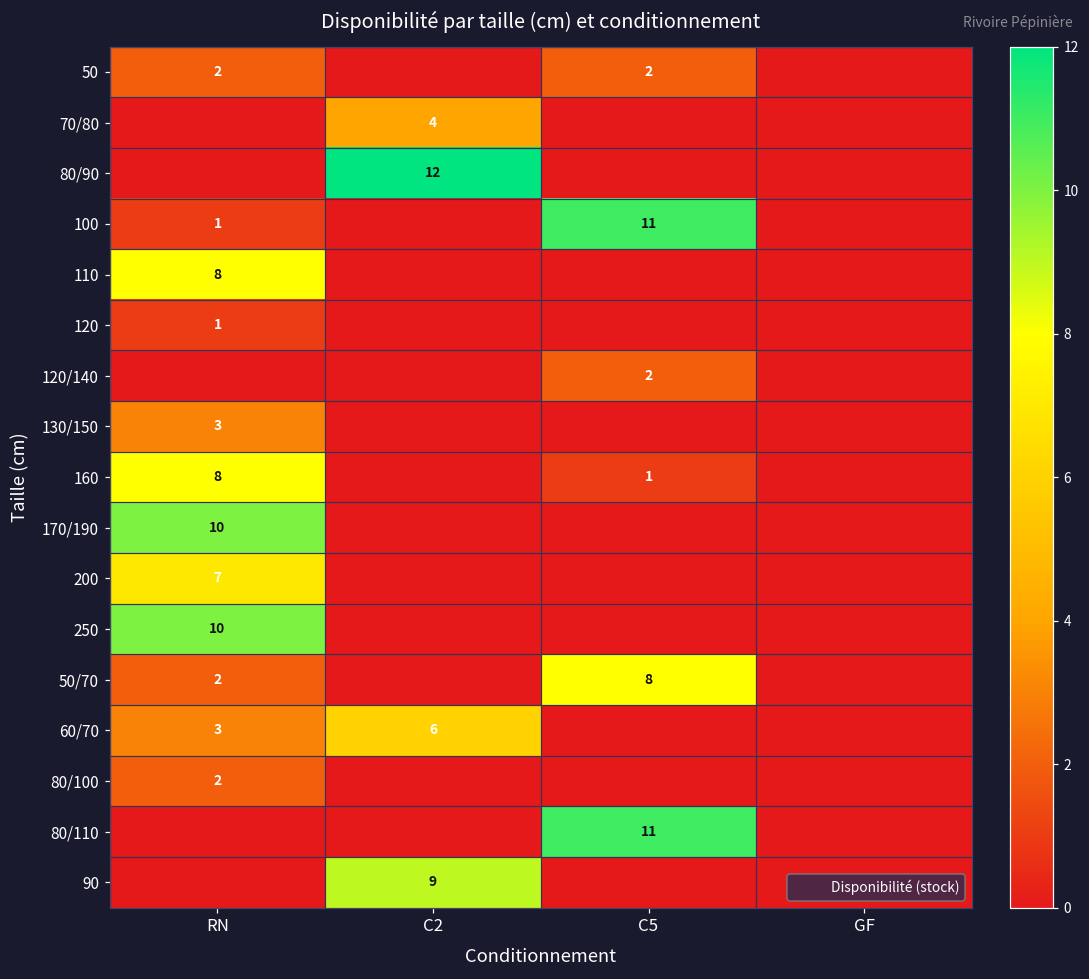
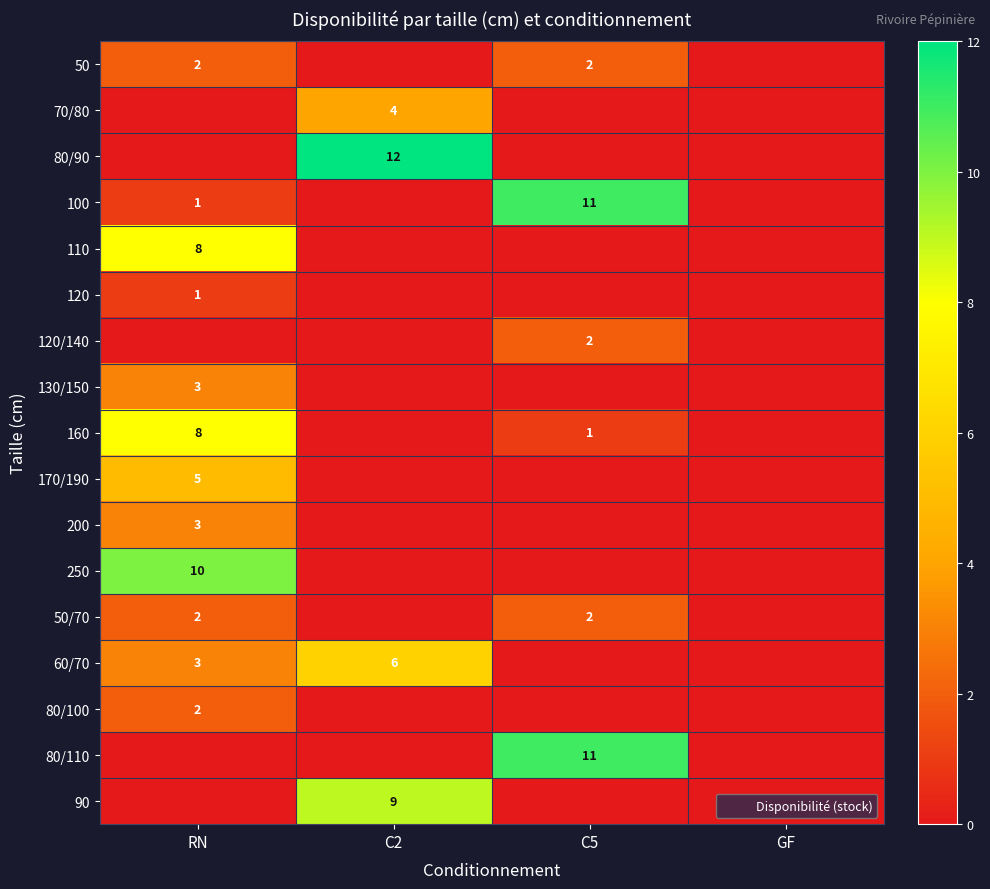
  {
    "50": {
      "RN": 2,
      "C5": 2
    },
    "70/80": {
      "C2": 4
    },
    "80/90": {
      "C2": 12
    },
    "100": {
      "RN": 1,
      "C5": 11
    },
    "110": {
      "RN": 8
    },
    "120": {
      "RN": 1
    },
    "120/140": {
      "C5": 2
    },
    "130/150": {
      "RN": 3
    },
    "160": {
      "RN": 8,
      "C5": 1
    },
    "170/190": {
-     "RN": 10
+     "RN": 5
    },
    "200": {
-     "RN": 7
+     "RN": 3
    },
    "250": {
      "RN": 10
    },
    "50/70": {
      "RN": 2,
-     "C5": 8
+     "C5": 2
    },
    "60/70": {
      "RN": 3,
      "C2": 6
    },
    "80/100": {
      "RN": 2
    },
    "80/110": {
      "C5": 11
    },
    "90": {
      "C2": 9
    }
  }
